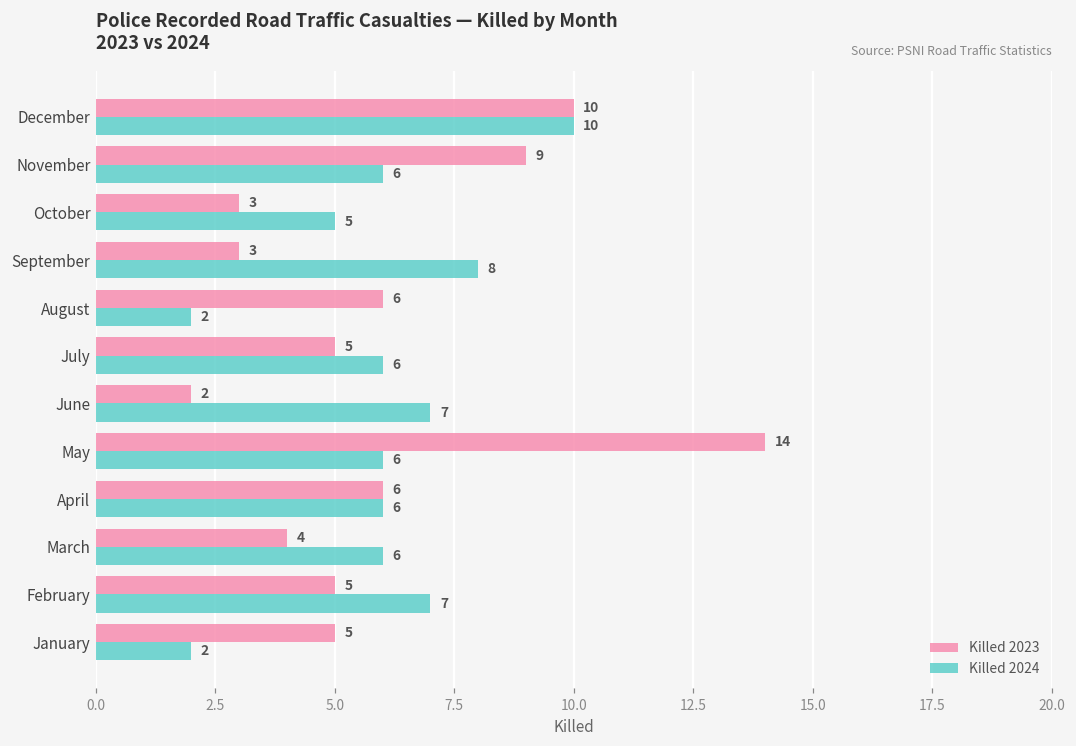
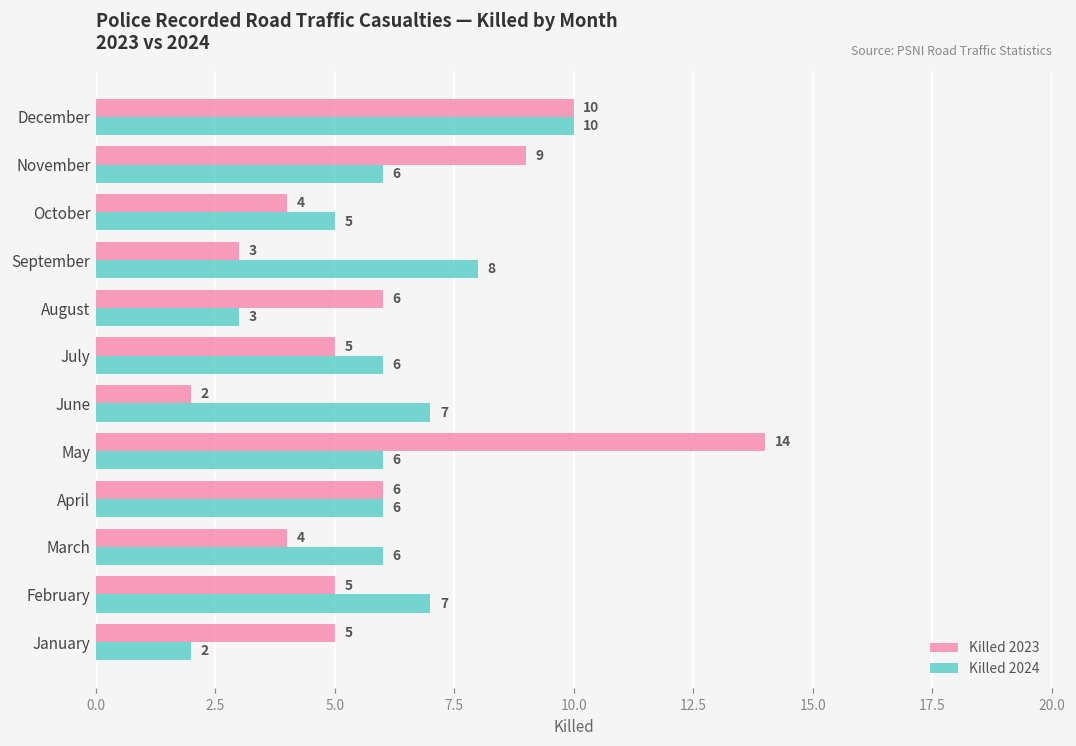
  {
    "Killed 2023": {
      "December": 10,
      "November": 9,
-     "October": 3,
+     "October": 4,
      "September": 3,
      "August": 6,
      "July": 5,
      "June": 2,
      "May": 14,
      "April": 6,
      "March": 4,
      "February": 5,
      "January": 5
    },
    "Killed 2024": {
      "December": 10,
      "November": 6,
      "October": 5,
      "September": 8,
-     "August": 2,
+     "August": 3,
      "July": 6,
      "June": 7,
      "May": 6,
      "April": 6,
      "March": 6,
      "February": 7,
      "January": 2
    }
  }
